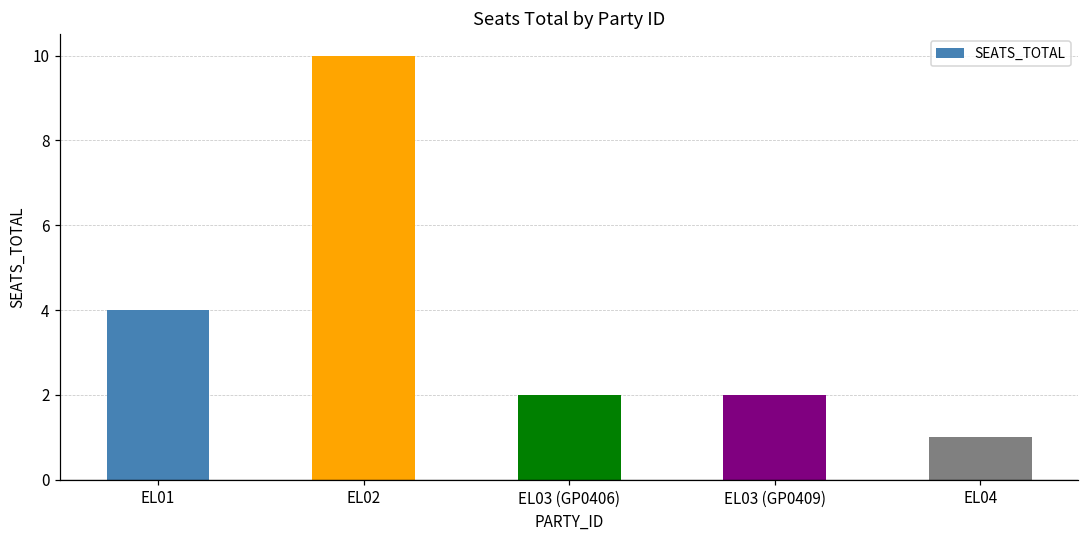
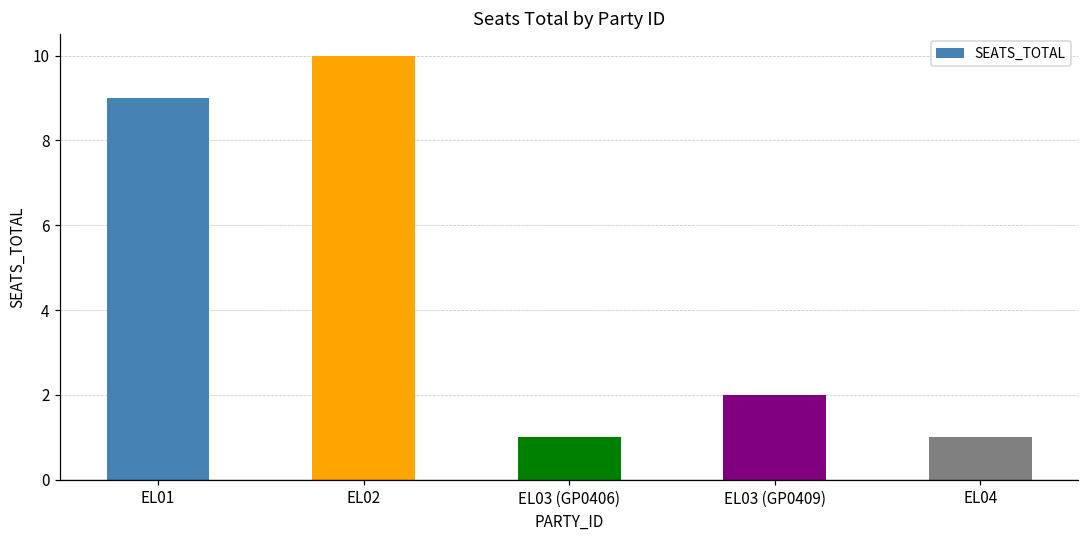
  {
-   "EL01": 4,
+   "EL01": 9,
    "EL02": 10,
-   "EL03 (GP0406)": 2,
+   "EL03 (GP0406)": 1,
    "EL03 (GP0409)": 2,
    "EL04": 1
  }
